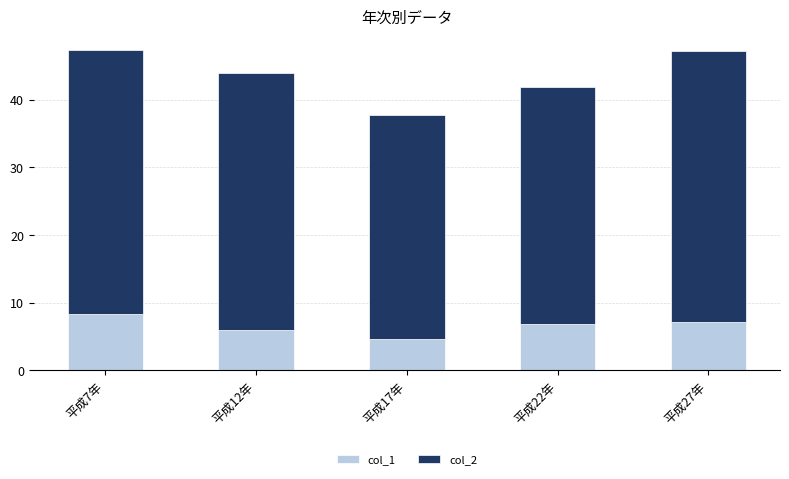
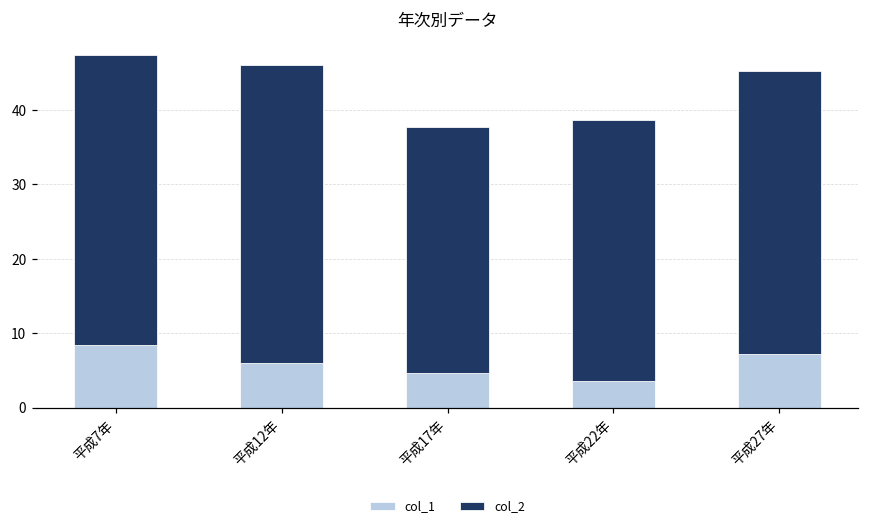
  {
    "col_1": {
      "平成7年": 8,
      "平成12年": 6,
      "平成17年": 5,
-     "平成22年": 7,
+     "平成22年": 4,
      "平成27年": 7
    },
    "col_2": {
      "平成7年": 39,
-     "平成12年": 38,
+     "平成12年": 40,
      "平成17年": 33,
      "平成22年": 35,
-     "平成27年": 40
+     "平成27年": 38
    }
  }
